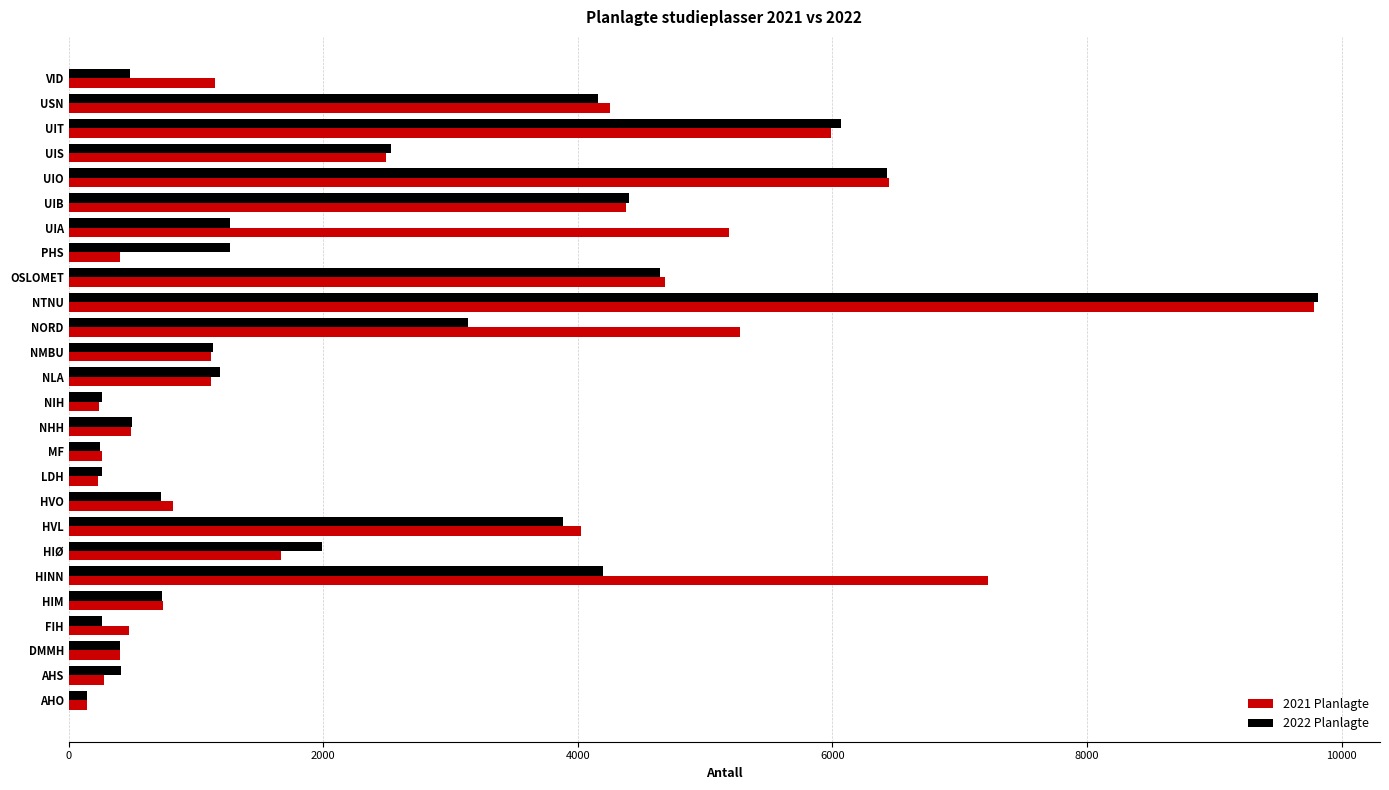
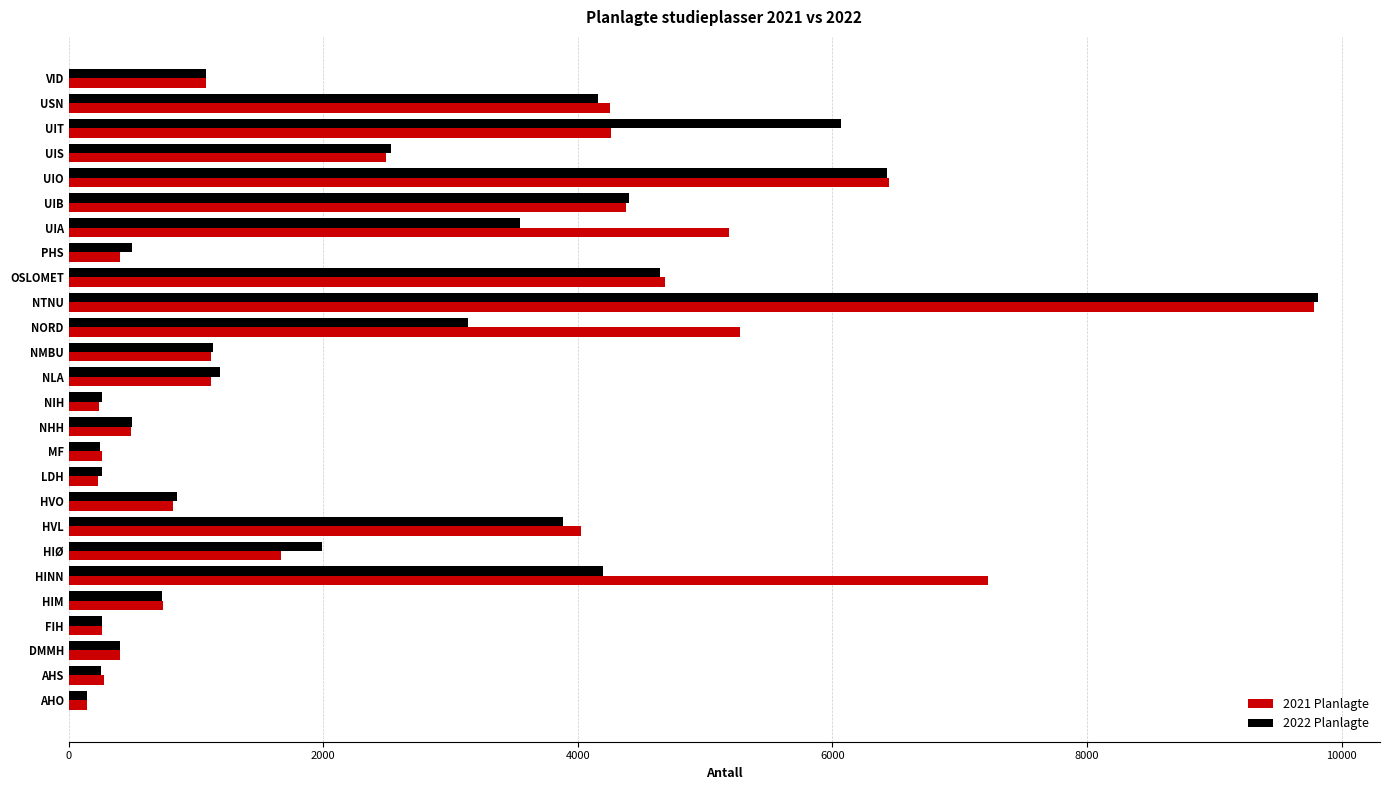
  {
    "2021 Planlagte": {
-     "VID": 1150,
+     "VID": 1080,
      "USN": 4260,
-     "UIT": 5990,
+     "UIT": 4260,
      "UIS": 2490,
      "UIO": 6450,
      "UIB": 4380,
      "UIA": 5190,
      "PHS": 400,
      "OSLOMET": 4680,
      "NTNU": 9780,
      "NORD": 5280,
      "NMBU": 1110,
      "NLA": 1120,
      "NIH": 240,
      "NHH": 490,
      "MF": 260,
      "LDH": 230,
      "HVO": 820,
      "HVL": 4030,
      "HIØ": 1670,
      "HINN": 7220,
      "HIM": 740,
-     "FIH": 480,
+     "FIH": 270,
      "DMMH": 400,
      "AHS": 280,
      "AHO": 140
    },
    "2022 Planlagte": {
-     "VID": 480,
+     "VID": 1080,
      "USN": 4160,
      "UIT": 6070,
      "UIS": 2540,
      "UIO": 6430,
      "UIB": 4400,
-     "UIA": 1260,
-     "PHS": 1270,
+     "UIA": 3550,
+     "PHS": 500,
      "OSLOMET": 4650,
      "NTNU": 9810,
      "NORD": 3140,
      "NMBU": 1130,
      "NLA": 1190,
      "NIH": 270,
      "NHH": 500,
      "MF": 240,
      "LDH": 260,
-     "HVO": 730,
+     "HVO": 850,
      "HVL": 3890,
      "HIØ": 1990,
      "HINN": 4190,
      "HIM": 730,
      "FIH": 270,
      "DMMH": 400,
-     "AHS": 410,
+     "AHS": 260,
      "AHO": 140
    }
  }
